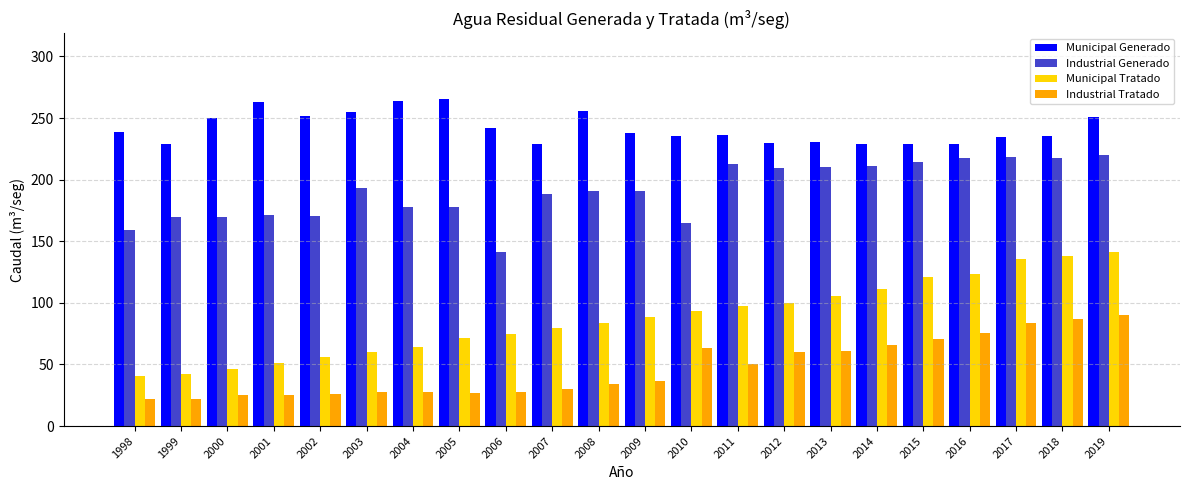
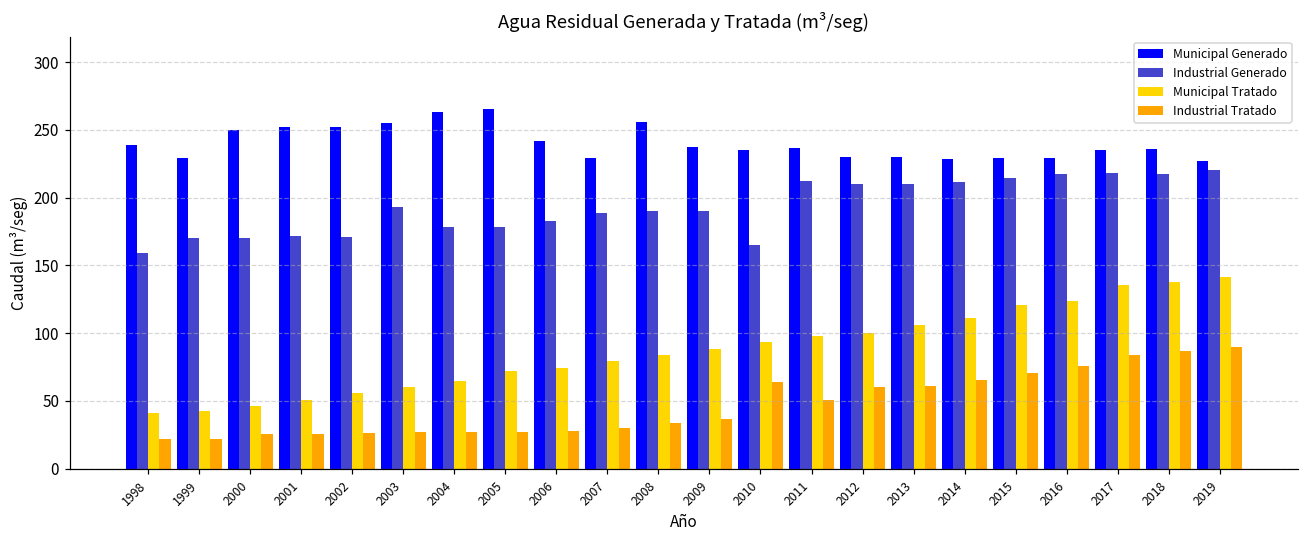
  {
    "Municipal Generado": {
      "1998": 239,
      "1999": 229,
      "2000": 250,
-     "2001": 263,
+     "2001": 252,
      "2002": 252,
      "2003": 255,
      "2004": 263,
      "2005": 266,
      "2006": 242,
      "2007": 229,
      "2008": 256,
      "2009": 237,
      "2010": 235,
      "2011": 236,
      "2012": 230,
      "2013": 230,
      "2014": 229,
      "2015": 229,
      "2016": 229,
      "2017": 235,
      "2018": 236,
-     "2019": 250
+     "2019": 227
    },
    "Industrial Generado": {
      "1998": 159,
      "1999": 170,
      "2000": 170,
      "2001": 171,
      "2002": 171,
      "2003": 193,
      "2004": 178,
      "2005": 178,
-     "2006": 141,
+     "2006": 183,
      "2007": 189,
      "2008": 190,
      "2009": 190,
      "2010": 165,
      "2011": 213,
      "2012": 210,
      "2013": 210,
      "2014": 211,
      "2015": 215,
      "2016": 217,
      "2017": 218,
      "2018": 217,
      "2019": 220
    }
  }
